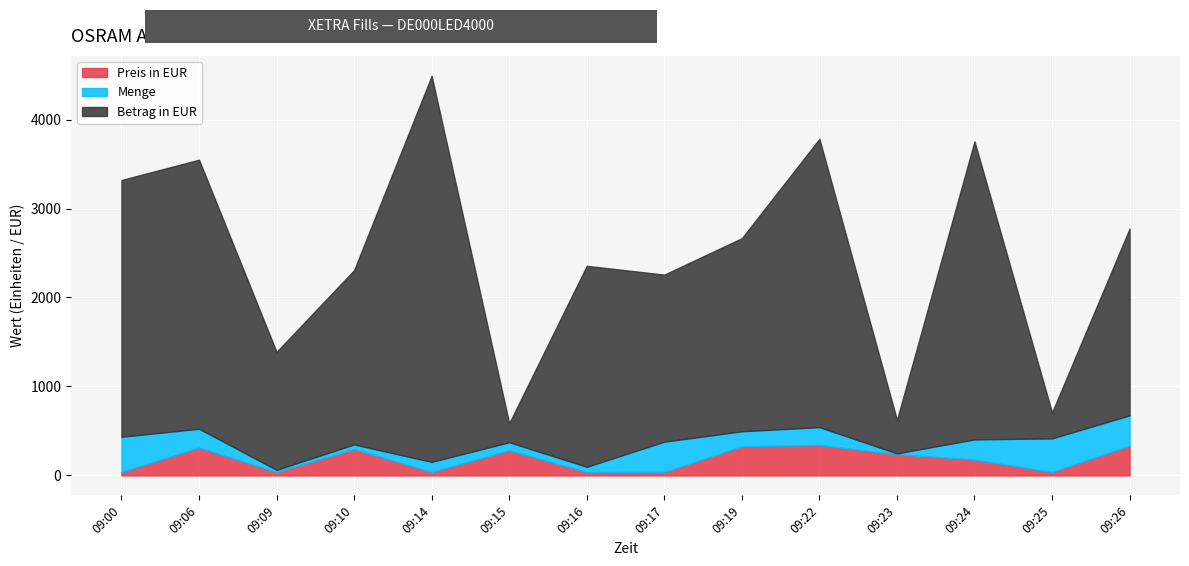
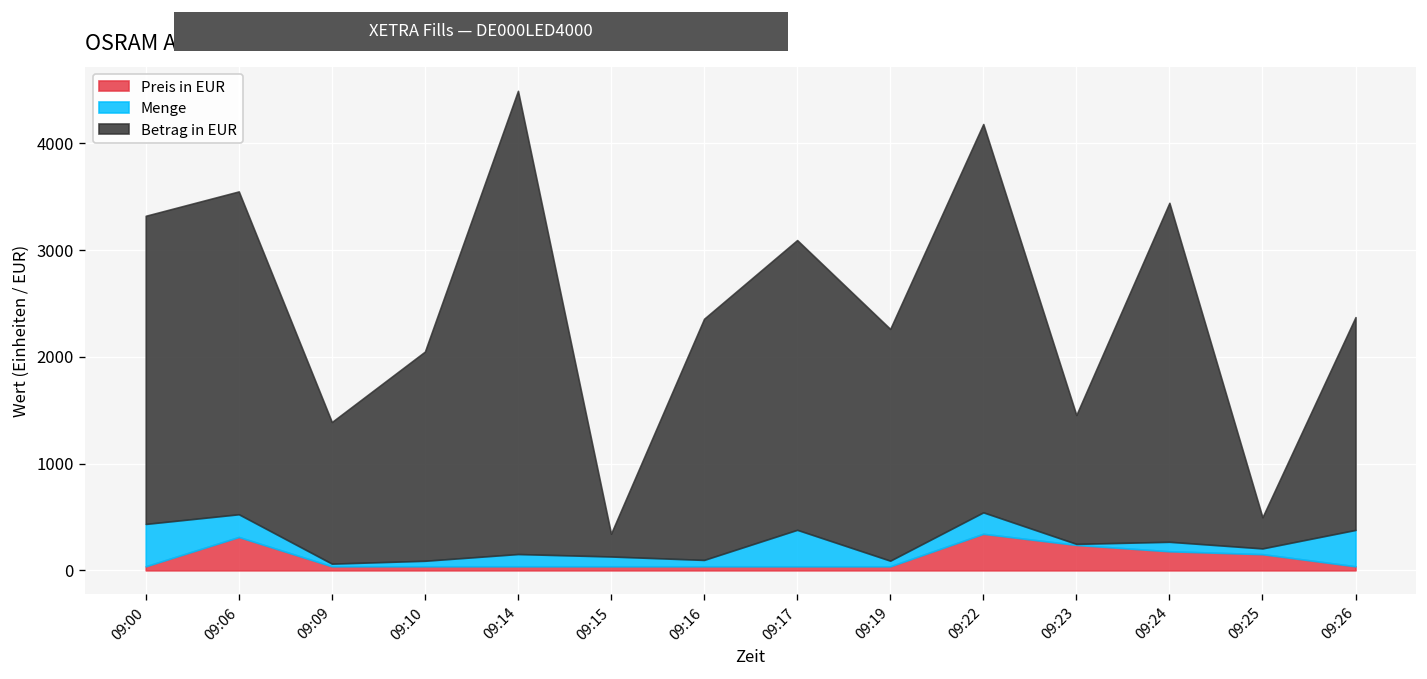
  {
    "Preis in EUR": {
      "09:00": 0,
      "09:06": 300,
-     "09:10": 300,
+     "09:10": 0,
      "09:14": 0,
-     "09:15": 300,
+     "09:15": 0,
      "09:16": 0,
      "09:17": 0,
-     "09:19": 300,
+     "09:19": 0,
      "09:22": 300,
      "09:24": 200,
-     "09:25": 0,
-     "09:26": 300
+     "09:25": 200,
+     "09:26": 0
    },
    "Menge": {
      "09:00": 400,
      "09:06": 200,
      "09:10": 100,
      "09:14": 100,
      "09:15": 100,
      "09:16": 100,
      "09:17": 300,
-     "09:19": 200,
+     "09:19": 100,
      "09:22": 200,
-     "09:24": 200,
-     "09:25": 400,
+     "09:24": 100,
+     "09:25": 100,
      "09:26": 300
    },
    "Betrag in EUR": {
      "09:00": 2900,
      "09:06": 3000,
      "09:09": 1300,
      "09:10": 2000,
      "09:14": 4300,
      "09:15": 200,
      "09:16": 2300,
-     "09:17": 1900,
+     "09:17": 2700,
      "09:19": 2200,
-     "09:22": 3200,
-     "09:23": 400,
-     "09:24": 3300,
+     "09:22": 3600,
+     "09:23": 1200,
+     "09:24": 3200,
      "09:25": 300,
-     "09:26": 2100
+     "09:26": 2000
    }
  }
